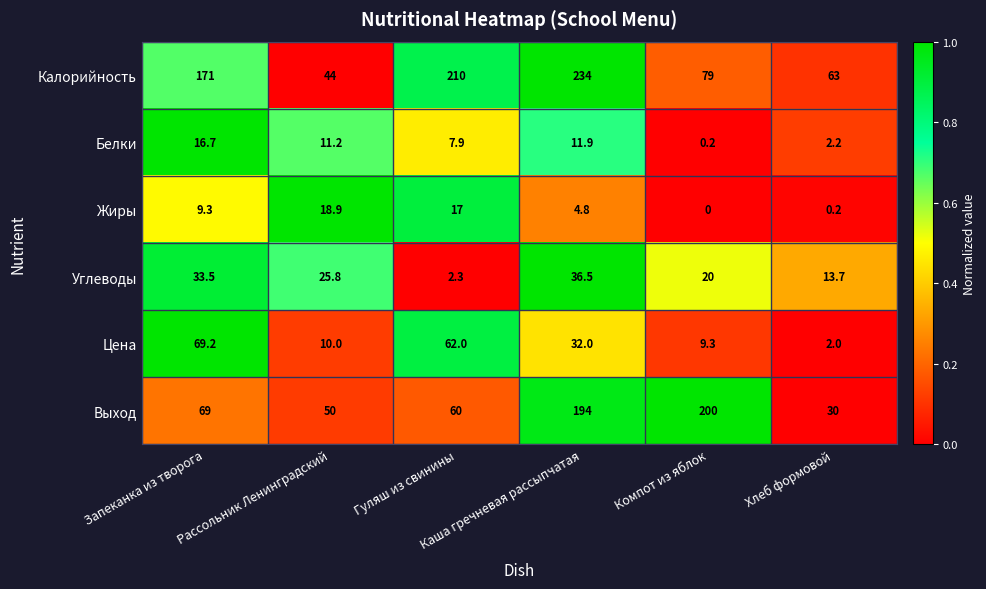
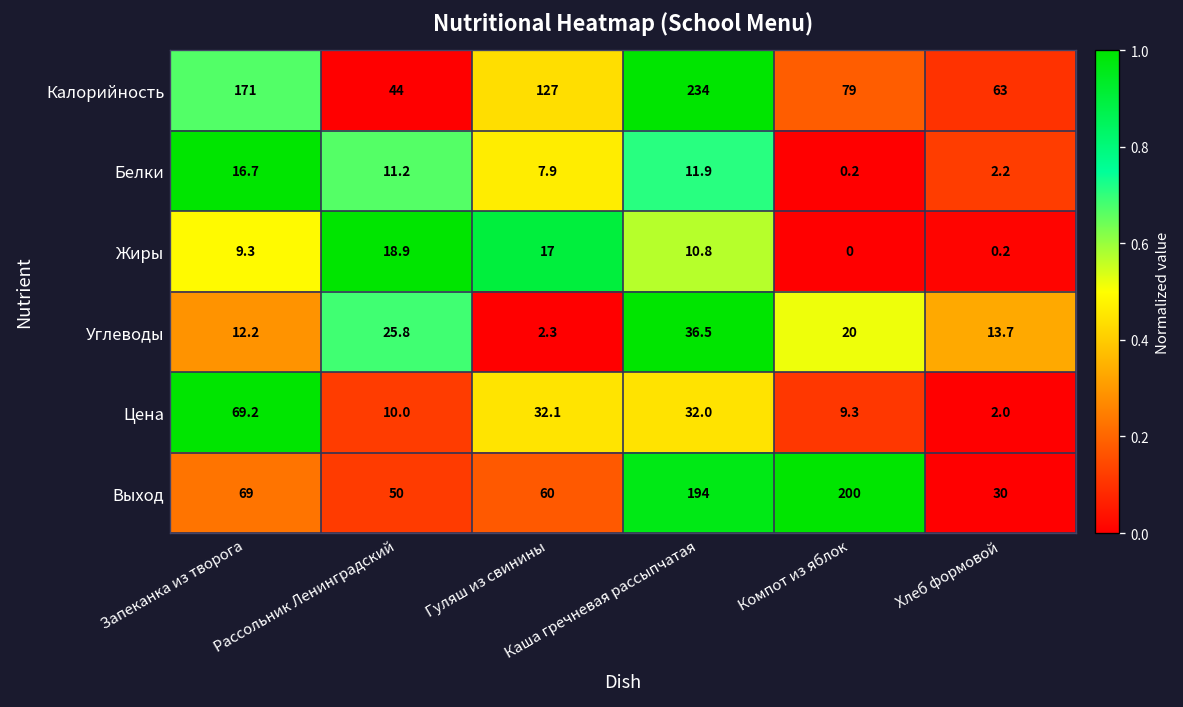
  {
    "Калорийность": {
      "Запеканка из творога": 171,
      "Рассольник Ленинградский": 44,
-     "Гуляш из свинины": 210,
+     "Гуляш из свинины": 127,
      "Каша гречневая рассыпчатая": 234,
      "Компот из яблок": 79,
      "Хлеб формовой": 63
    },
    "Белки": {
      "Запеканка из творога": 16.7,
      "Рассольник Ленинградский": 11.2,
      "Гуляш из свинины": 7.9,
      "Каша гречневая рассыпчатая": 11.9,
      "Компот из яблок": 0.2,
      "Хлеб формовой": 2.2
    },
    "Жиры": {
      "Запеканка из творога": 9.3,
      "Рассольник Ленинградский": 18.9,
      "Гуляш из свинины": 17,
-     "Каша гречневая рассыпчатая": 4.8,
+     "Каша гречневая рассыпчатая": 10.8,
      "Компот из яблок": 0,
      "Хлеб формовой": 0.2
    },
    "Углеводы": {
-     "Запеканка из творога": 33.5,
+     "Запеканка из творога": 12.2,
      "Рассольник Ленинградский": 25.8,
      "Гуляш из свинины": 2.3,
      "Каша гречневая рассыпчатая": 36.5,
      "Компот из яблок": 20,
      "Хлеб формовой": 13.7
    },
    "Цена": {
      "Запеканка из творога": 69.2,
      "Рассольник Ленинградский": 10.0,
-     "Гуляш из свинины": 62.0,
+     "Гуляш из свинины": 32.1,
      "Каша гречневая рассыпчатая": 32.0,
      "Компот из яблок": 9.3,
      "Хлеб формовой": 2.0
    },
    "Выход": {
      "Запеканка из творога": 69,
      "Рассольник Ленинградский": 50,
      "Гуляш из свинины": 60,
      "Каша гречневая рассыпчатая": 194,
      "Компот из яблок": 200,
      "Хлеб формовой": 30
    }
  }
